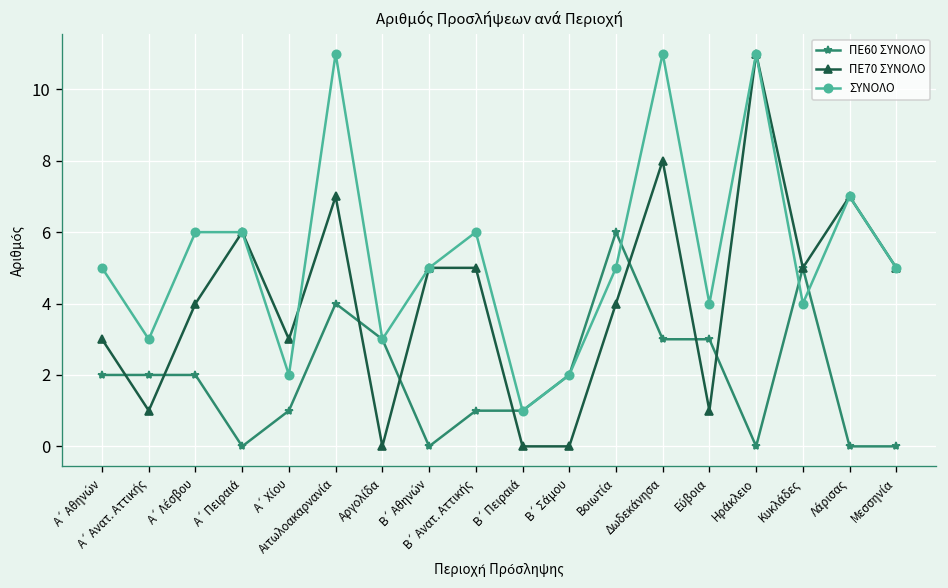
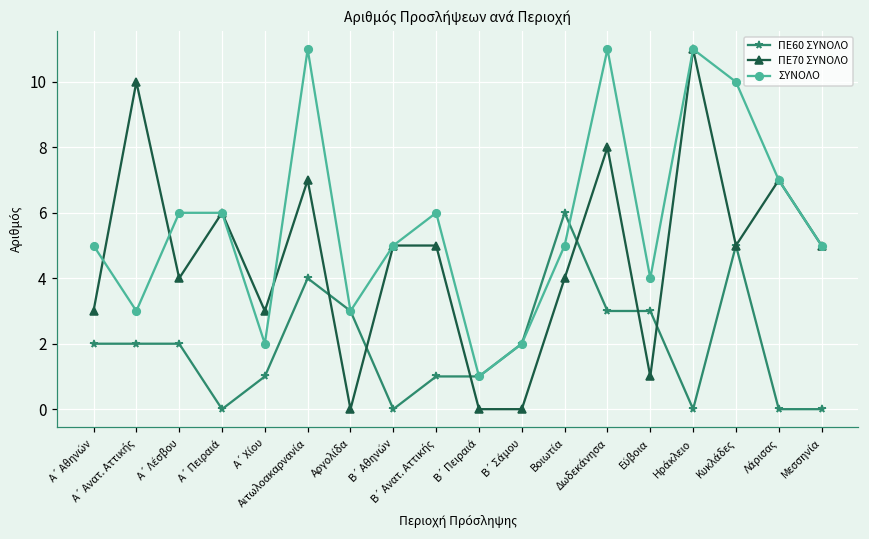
  {
    "ΠΕ60 ΣΥΝΟΛΟ": {
      "Α΄ Αθηνών": 2,
      "Α΄ Ανατ. Αττικής": 2,
      "Α΄ Λέσβου": 2,
      "Α΄ Πειραιά": 0,
      "Α΄ Χίου": 1,
      "Αιτωλοακαρνανία": 4,
      "Β΄ Αθηνών": 0,
      "Β΄ Ανατ. Αττικής": 1,
      "Βοιωτία": 6,
      "Δωδεκάνησα": 3,
      "Εύβοια": 3,
      "Ηράκλειο": 0,
      "Λάρισας": 0,
      "Μεσσηνία": 0
    },
    "ΠΕ70 ΣΥΝΟΛΟ": {
      "Α΄ Αθηνών": 3,
-     "Α΄ Ανατ. Αττικής": 1,
+     "Α΄ Ανατ. Αττικής": 10,
      "Α΄ Λέσβου": 4,
      "Α΄ Χίου": 3,
      "Αιτωλοακαρνανία": 7,
      "Αργολίδα": 0,
      "Β΄ Ανατ. Αττικής": 5,
      "Β΄ Πειραιά": 0,
      "Β΄ Σάμου": 0,
      "Βοιωτία": 4,
      "Δωδεκάνησα": 8,
      "Εύβοια": 1
    },
    "ΣΥΝΟΛΟ": {
      "Α΄ Αθηνών": 5,
      "Α΄ Ανατ. Αττικής": 3,
      "Α΄ Λέσβου": 6,
      "Α΄ Χίου": 2,
      "Αιτωλοακαρνανία": 11,
      "Β΄ Ανατ. Αττικής": 6,
      "Βοιωτία": 5,
      "Δωδεκάνησα": 11,
      "Εύβοια": 4,
-     "Κυκλάδες": 4
+     "Κυκλάδες": 10
    }
  }
